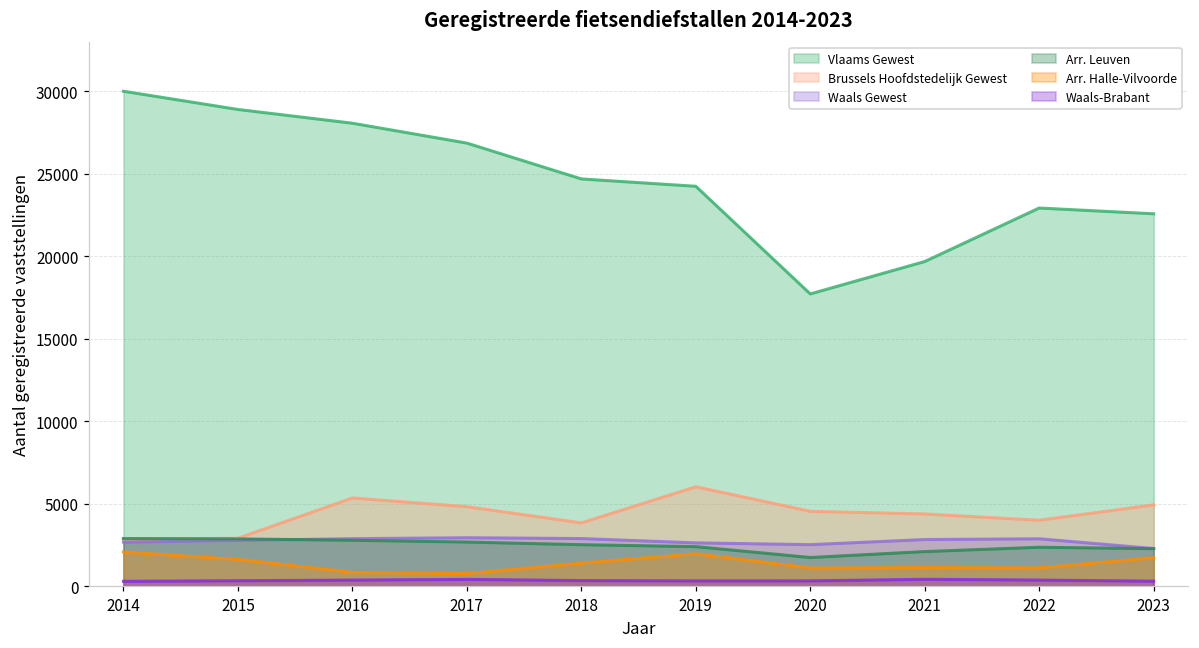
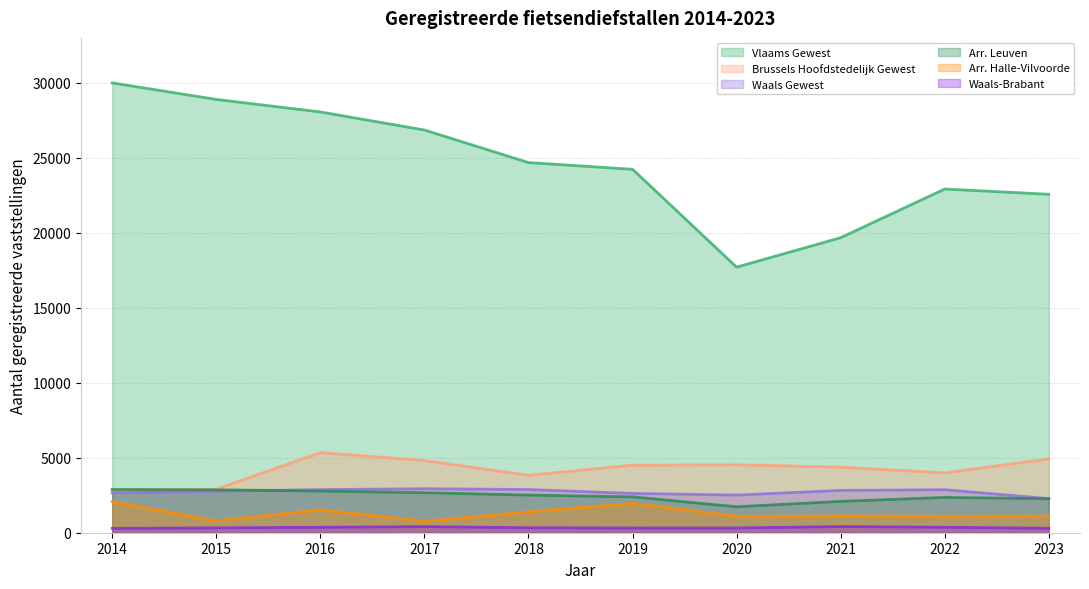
  {
    "Brussels Hoofdstedelijk Gewest": {
      "2016": 5300,
      "2017": 4800,
      "2018": 3800,
-     "2019": 6000,
+     "2019": 4500,
      "2020": 4500,
      "2021": 4400,
      "2022": 4000,
      "2023": 4900
    },
    "Arr. Halle-Vilvoorde": {
      "2014": 2100,
-     "2015": 1600,
-     "2016": 800,
+     "2015": 800,
+     "2016": 1500,
      "2017": 800,
      "2018": 1400,
      "2019": 2000,
      "2020": 1100,
      "2021": 1100,
      "2022": 1100,
-     "2023": 1700
+     "2023": 1100
    }
  }
